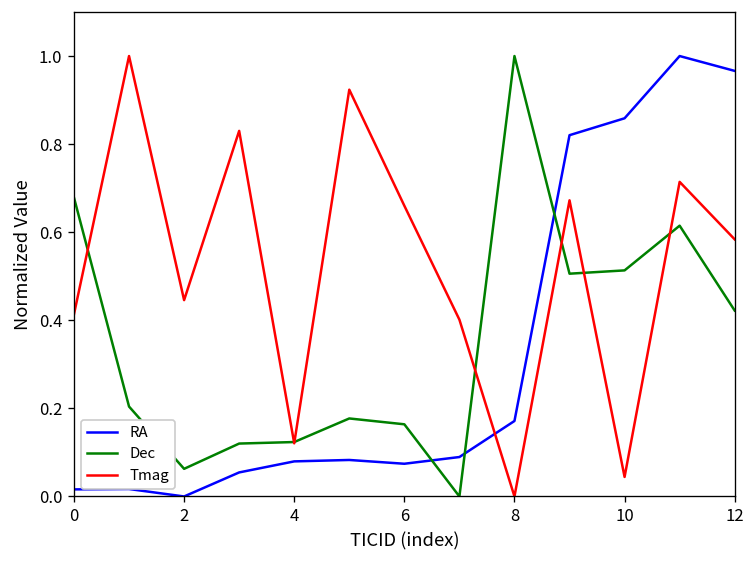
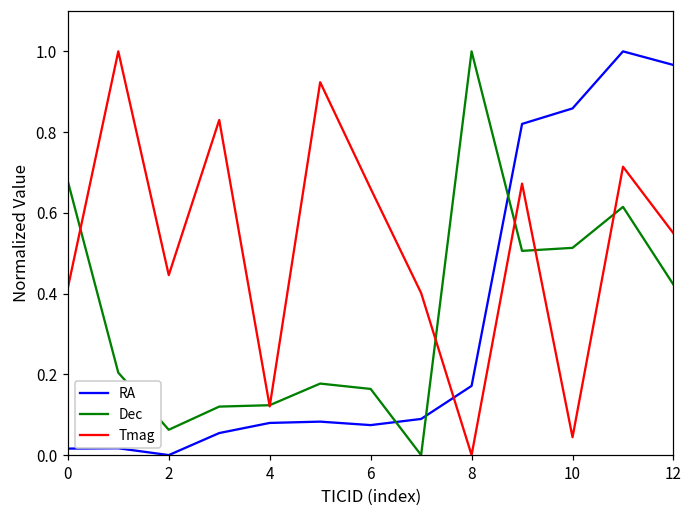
  {
    "RA": {
      "0": 0.02,
      "2": 0.00,
      "4": 0.08,
      "6": 0.07,
      "8": 0.17,
      "10": 0.86,
      "12": 0.97
    },
    "Dec": {
      "0": 0.68,
      "2": 0.06,
      "6": 0.16,
      "8": 1.00,
      "10": 0.51,
      "12": 0.42
    },
    "Tmag": {
      "0": 0.41,
      "2": 0.45,
      "6": 0.66,
      "8": 0.00,
      "10": 0.04,
-     "12": 0.58
+     "12": 0.55
    }
  }
